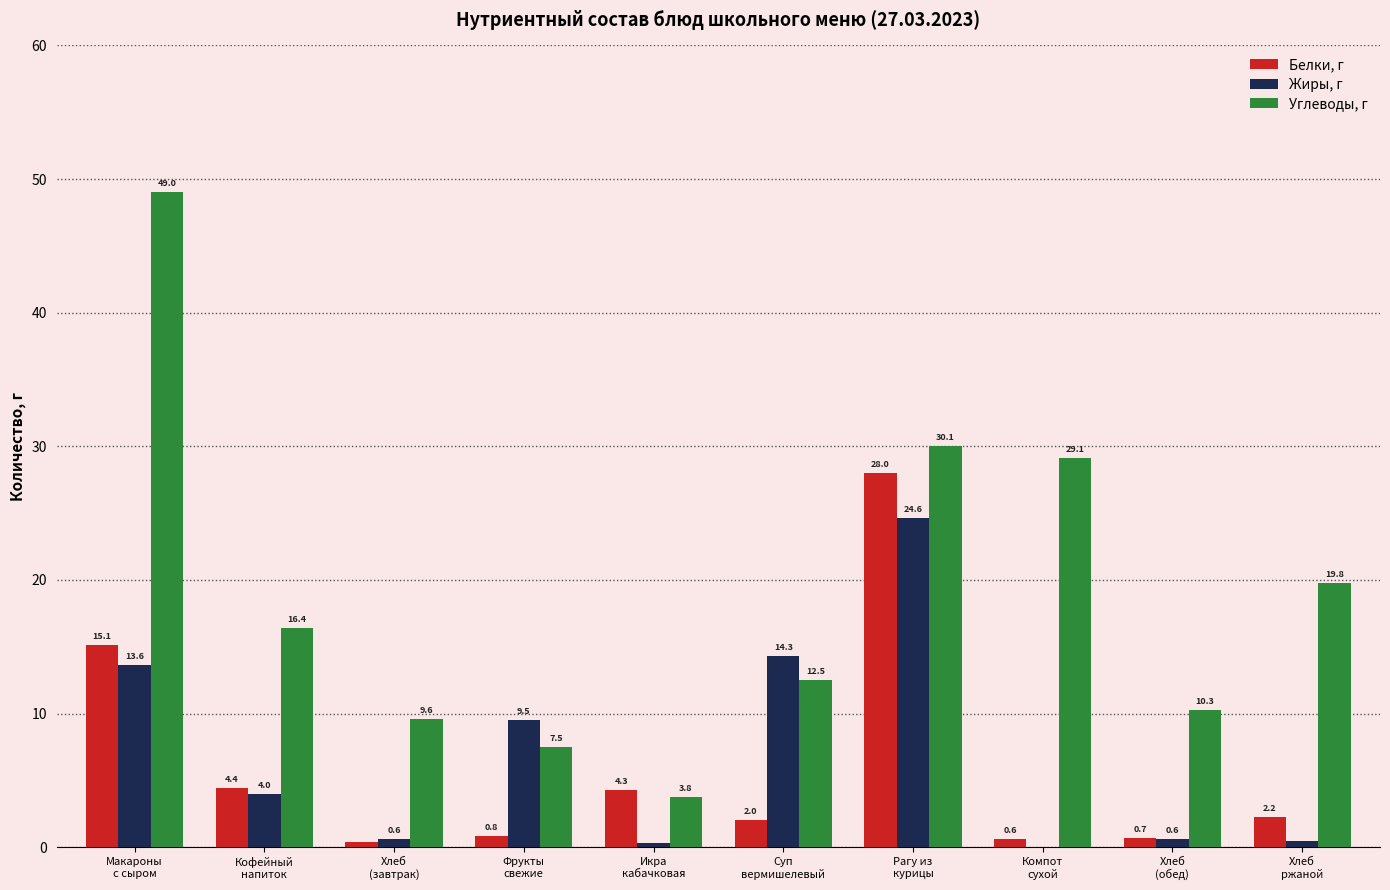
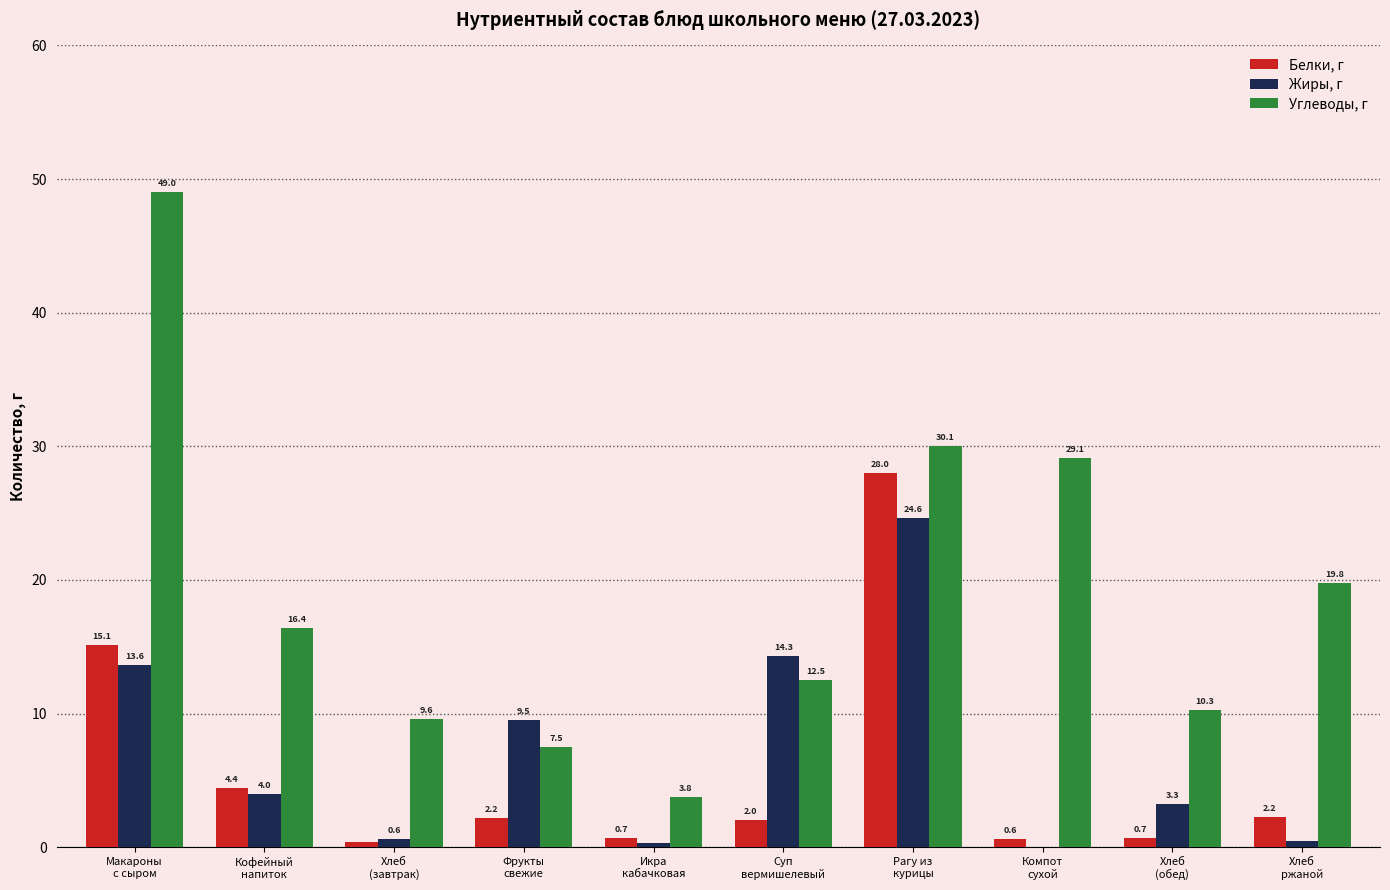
  {
    "Белки, г": {
      "Макароны с сыром": 15.1,
      "Кофейный напиток": 4.4,
-     "Фрукты свежие": 0.8,
-     "Икра кабачковая": 4.3,
+     "Фрукты свежие": 2.2,
+     "Икра кабачковая": 0.7,
      "Суп вермишелевый": 2.0,
      "Рагу из курицы": 28.0,
      "Компот сухой": 0.6,
      "Хлеб (обед)": 0.7,
      "Хлеб ржаной": 2.2
    },
    "Жиры, г": {
      "Макароны с сыром": 13.6,
      "Кофейный напиток": 4.0,
      "Хлеб (завтрак)": 0.6,
      "Фрукты свежие": 9.5,
      "Суп вермишелевый": 14.3,
      "Рагу из курицы": 24.6,
-     "Хлеб (обед)": 0.6
+     "Хлеб (обед)": 3.3
    },
    "Углеводы, г": {
      "Макароны с сыром": 49.0,
      "Кофейный напиток": 16.4,
      "Хлеб (завтрак)": 9.6,
      "Фрукты свежие": 7.5,
      "Икра кабачковая": 3.8,
      "Суп вермишелевый": 12.5,
      "Рагу из курицы": 30.1,
      "Компот сухой": 29.1,
      "Хлеб (обед)": 10.3,
      "Хлеб ржаной": 19.8
    }
  }
